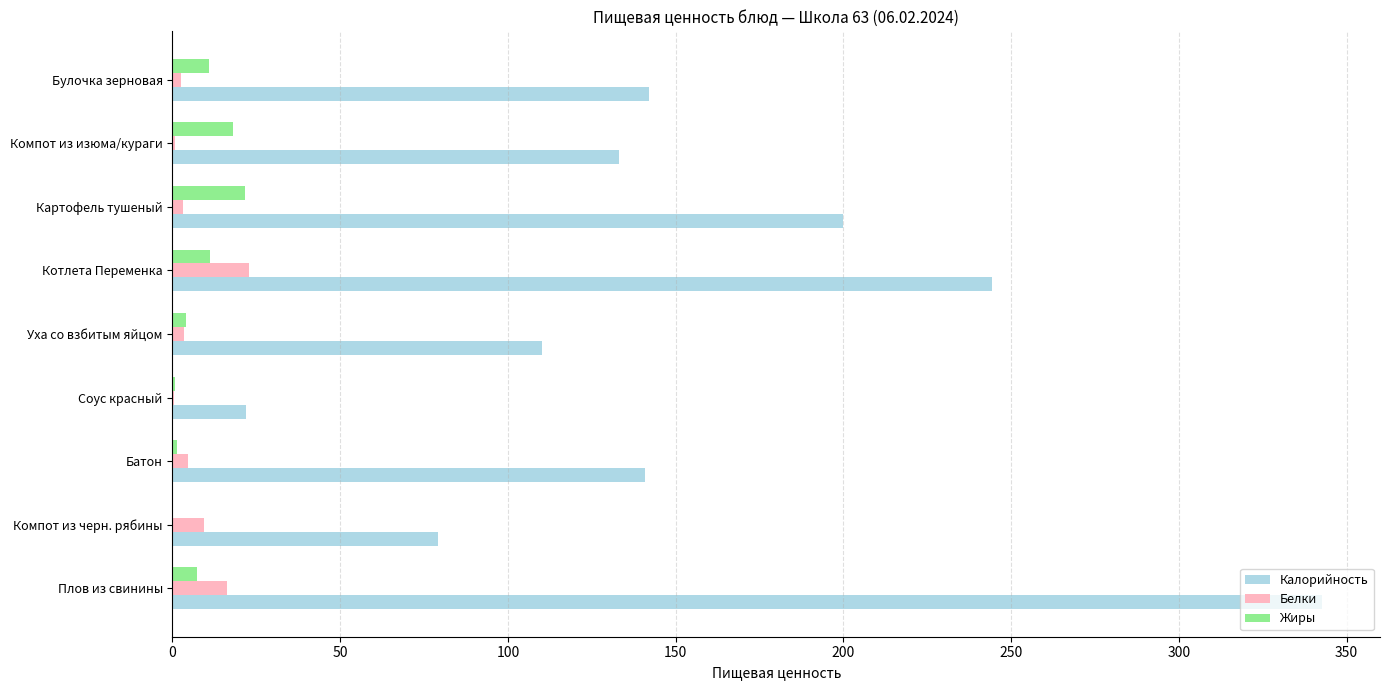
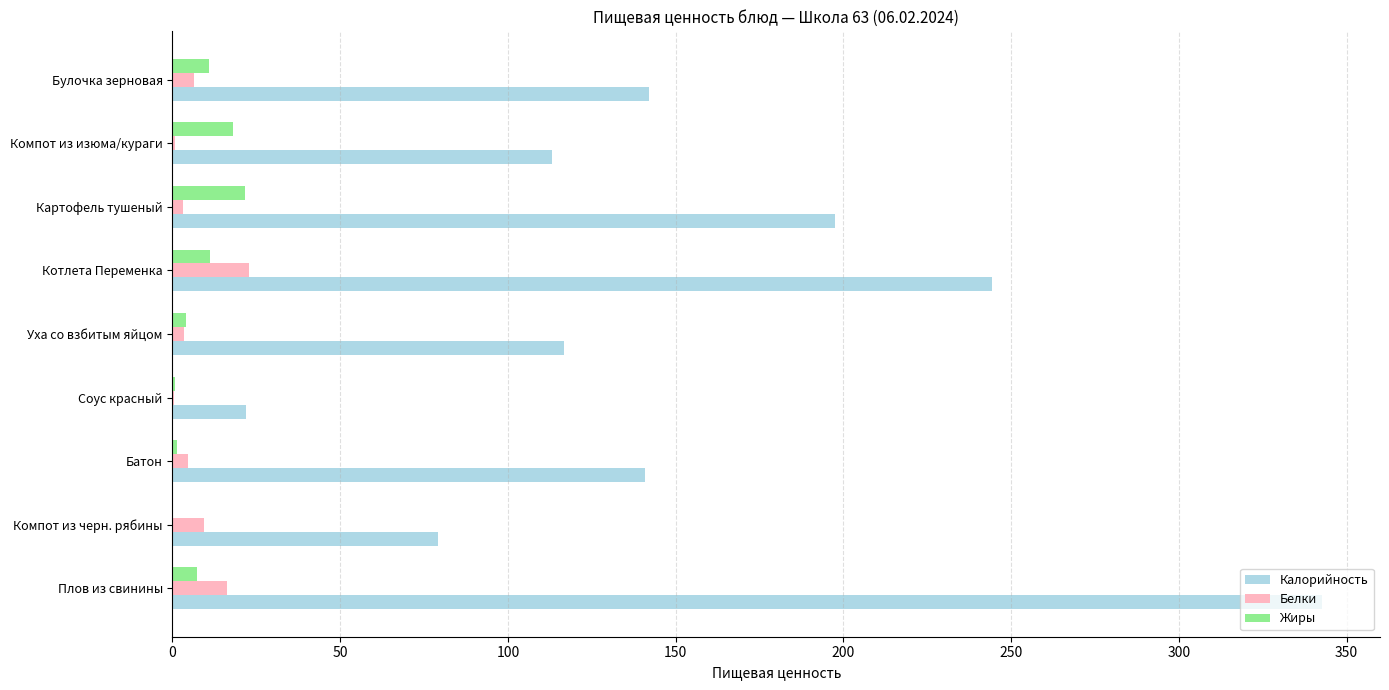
  {
    "Калорийность": {
      "Булочка зерновая": 142,
-     "Компот из изюма/кураги": 133,
-     "Картофель тушеный": 200,
+     "Компот из изюма/кураги": 113,
+     "Картофель тушеный": 198,
      "Котлета Переменка": 244,
-     "Уха со взбитым яйцом": 110,
+     "Уха со взбитым яйцом": 117,
      "Соус красный": 22,
      "Батон": 141,
      "Компот из черн. рябины": 79
    },
    "Белки": {
-     "Булочка зерновая": 2,
+     "Булочка зерновая": 6,
      "Картофель тушеный": 3,
      "Котлета Переменка": 23,
      "Уха со взбитым яйцом": 3,
      "Батон": 5,
      "Компот из черн. рябины": 9,
      "Плов из свинины": 16
    },
    "Жиры": {
      "Булочка зерновая": 11,
      "Компот из изюма/кураги": 18,
      "Картофель тушеный": 22,
      "Котлета Переменка": 11,
      "Уха со взбитым яйцом": 4,
      "Соус красный": 1,
      "Батон": 1,
      "Плов из свинины": 7
    }
  }
